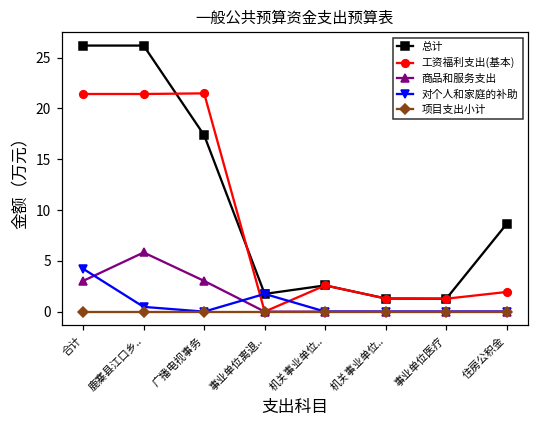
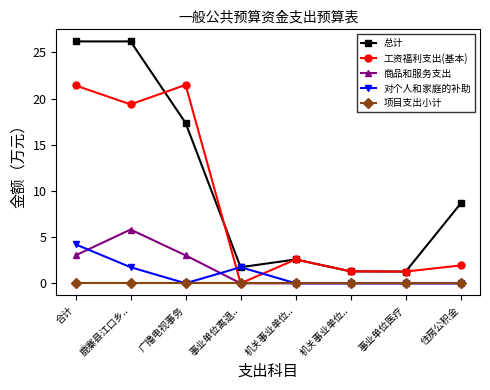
  {
    "总计": {
      "合计": 26,
      "鹿寨县江口乡..": 26,
      "广播电视事务": 17,
      "住房公积金": 9
    },
    "工资福利支出(基本)": {
      "合计": 21,
-     "鹿寨县江口乡..": 21,
+     "鹿寨县江口乡..": 19,
      "广播电视事务": 21,
      "住房公积金": 2
    },
    "商品和服务支出": {
      "合计": 3,
      "鹿寨县江口乡..": 6,
      "广播电视事务": 3
    },
    "对个人和家庭的补助": {
      "合计": 4,
-     "鹿寨县江口乡..": 0
+     "鹿寨县江口乡..": 2
    },
    "项目支出小计": {
      "合计": 0,
      "鹿寨县江口乡..": 0
    }
  }
